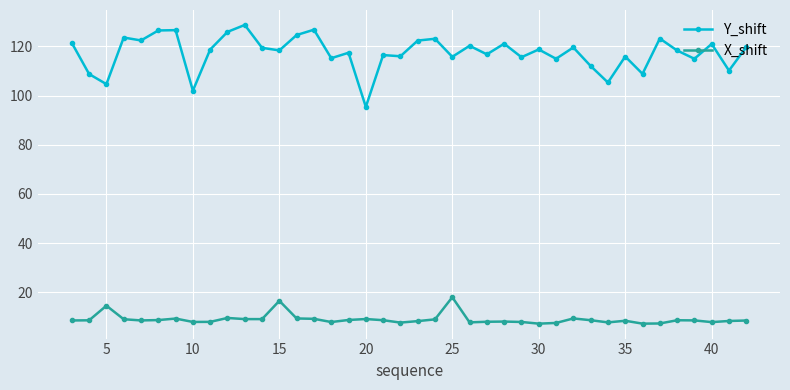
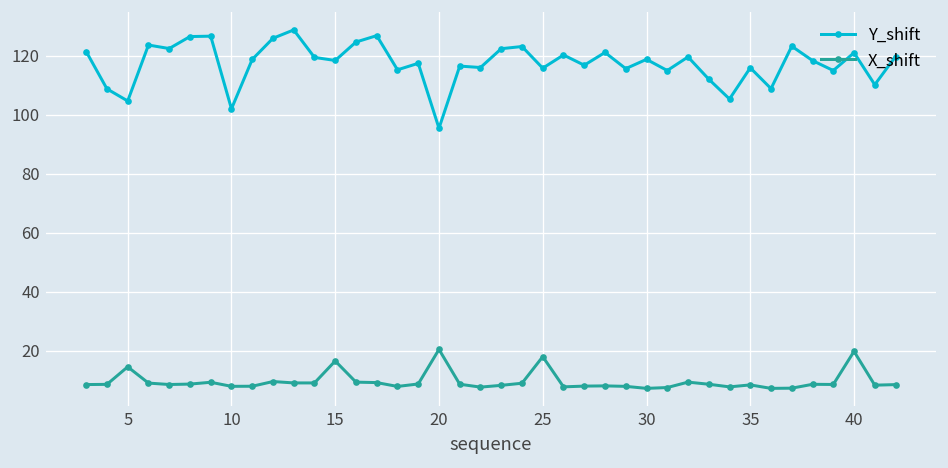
  {
    "Y_shift": {
      "5": 105,
      "10": 102,
      "15": 118,
      "20": 95,
      "25": 116,
      "30": 119,
      "35": 116,
      "40": 121
    },
    "X_shift": {
      "5": 15,
      "10": 8,
      "15": 17,
-     "20": 9,
+     "20": 20,
      "25": 18,
      "30": 7,
      "35": 8,
-     "40": 8
+     "40": 20
    }
  }
